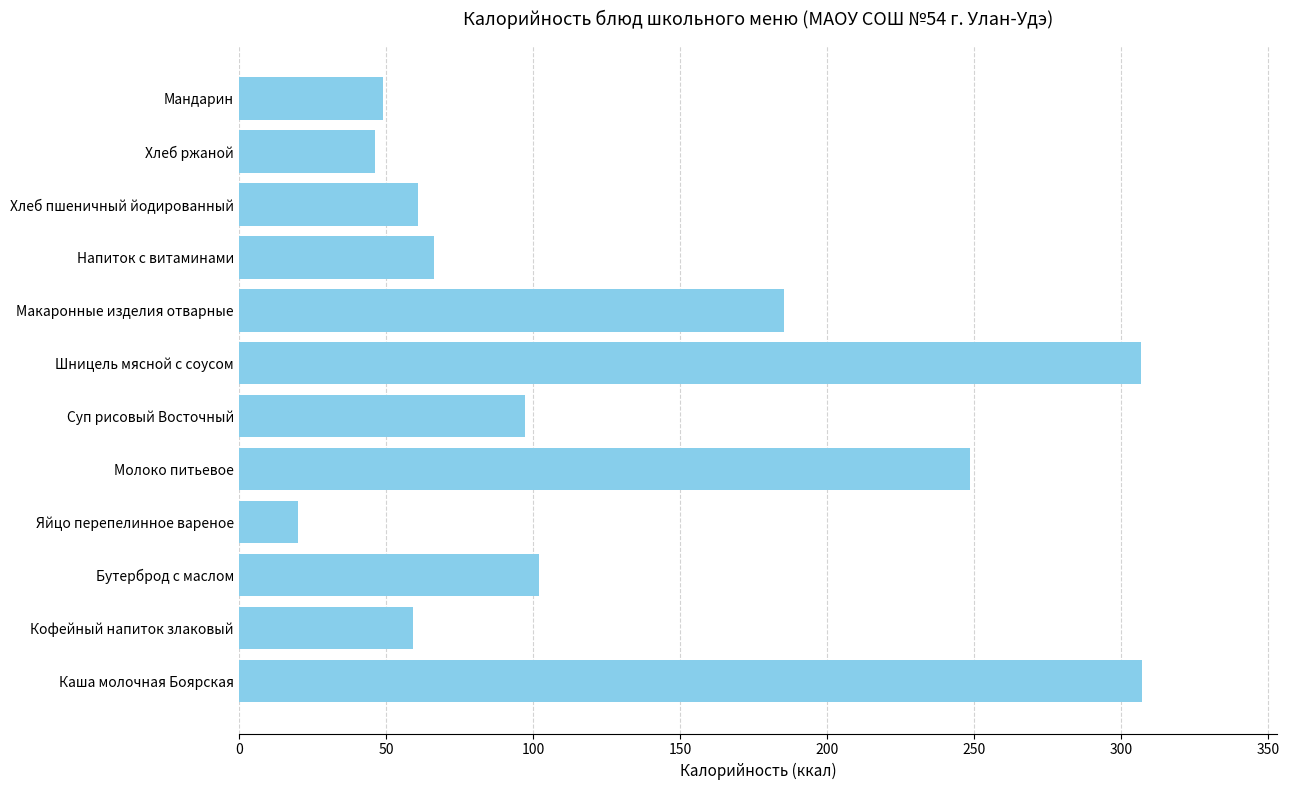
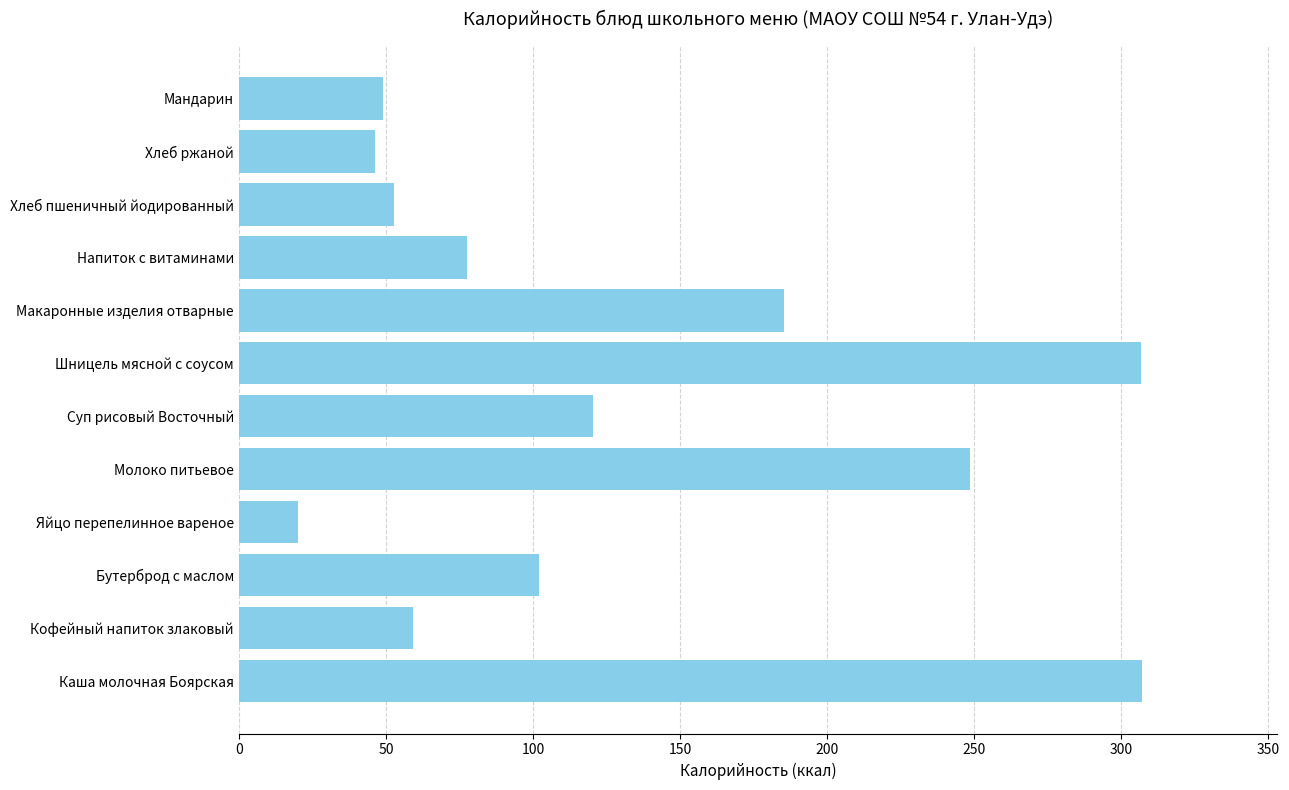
  {
    "Мандарин": 49,
    "Хлеб ржаной": 46,
-   "Хлеб пшеничный йодированный": 61,
-   "Напиток с витаминами": 66,
+   "Хлеб пшеничный йодированный": 53,
+   "Напиток с витаминами": 78,
    "Макаронные изделия отварные": 185,
    "Шницель мясной с соусом": 307,
-   "Суп рисовый Восточный": 97,
+   "Суп рисовый Восточный": 120,
    "Молоко питьевое": 249,
    "Яйцо перепелинное вареное": 20,
    "Бутерброд с маслом": 102,
    "Кофейный напиток злаковый": 59,
    "Каша молочная Боярская": 307
  }
